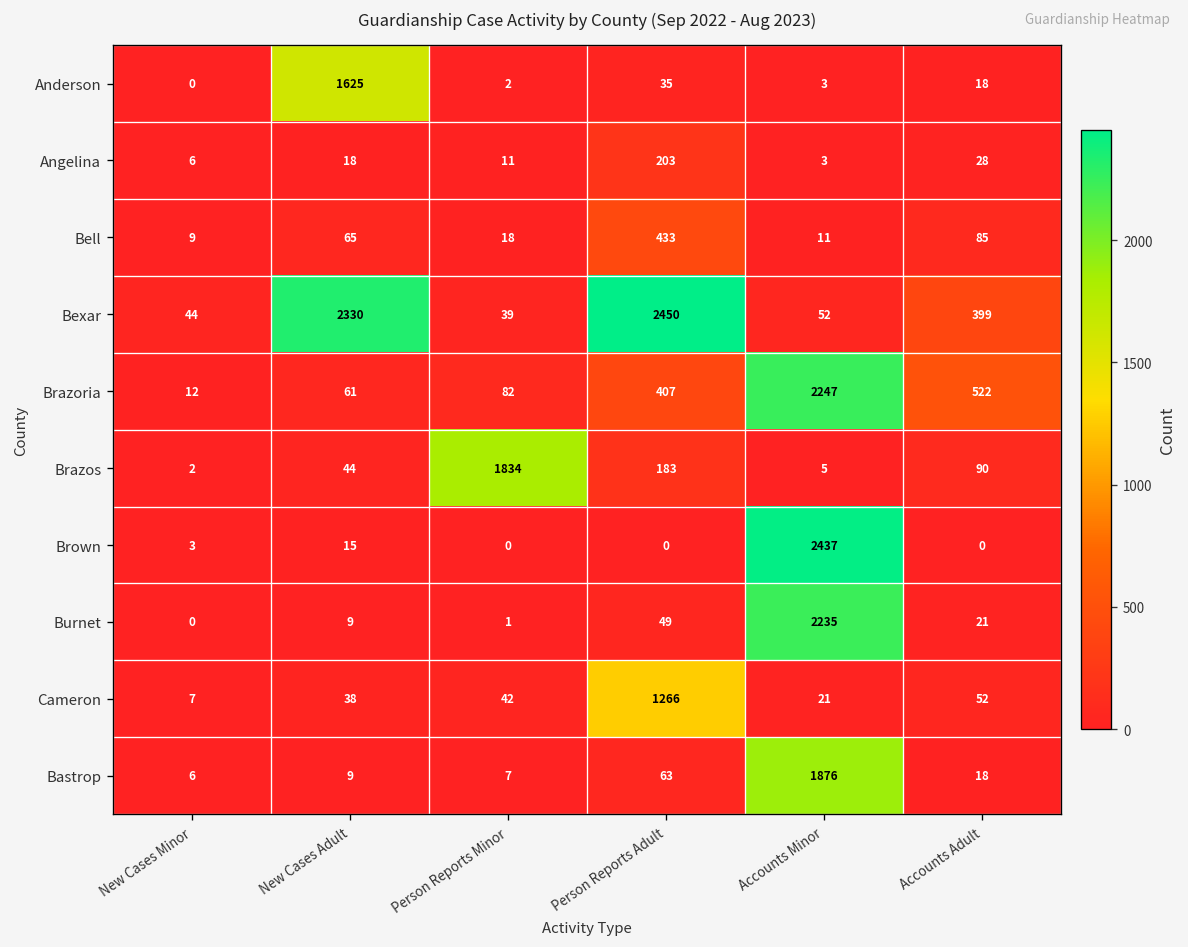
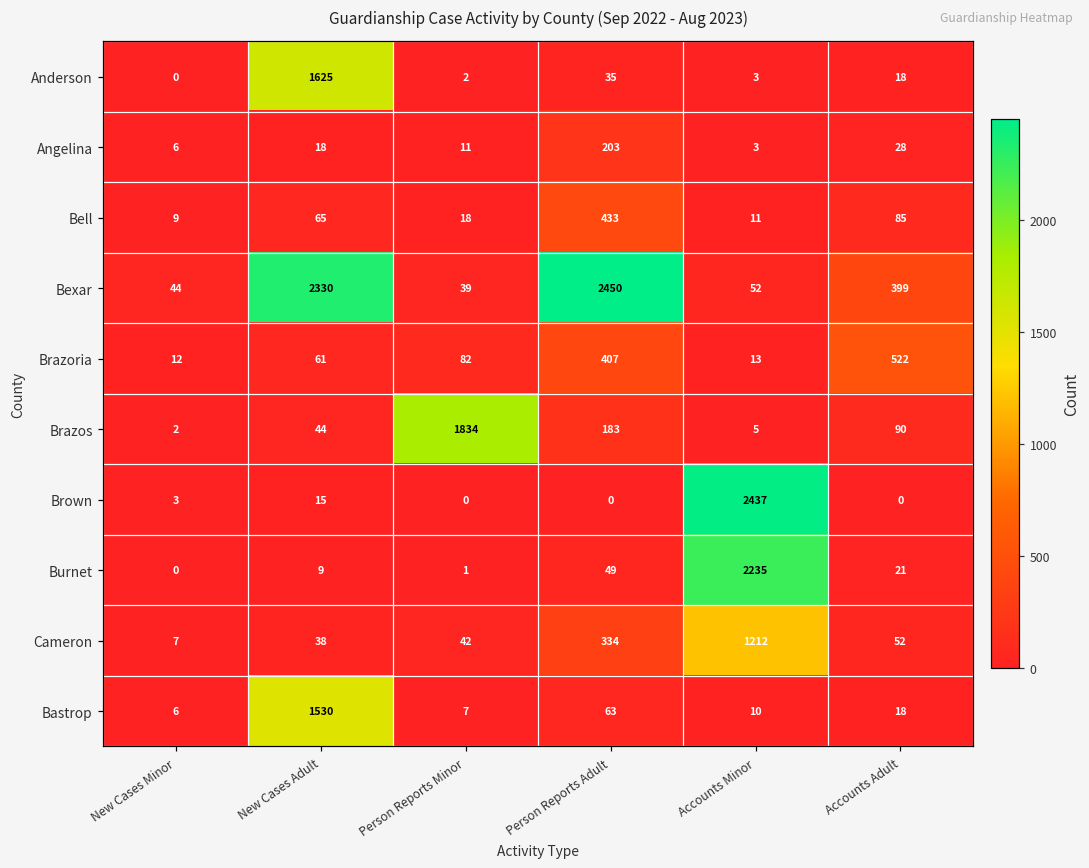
  {
    "Anderson": {
      "New Cases Minor": 0,
      "New Cases Adult": 1625,
      "Person Reports Minor": 2,
      "Person Reports Adult": 35,
      "Accounts Minor": 3,
      "Accounts Adult": 18
    },
    "Angelina": {
      "New Cases Minor": 6,
      "New Cases Adult": 18,
      "Person Reports Minor": 11,
      "Person Reports Adult": 203,
      "Accounts Minor": 3,
      "Accounts Adult": 28
    },
    "Bell": {
      "New Cases Minor": 9,
      "New Cases Adult": 65,
      "Person Reports Minor": 18,
      "Person Reports Adult": 433,
      "Accounts Minor": 11,
      "Accounts Adult": 85
    },
    "Bexar": {
      "New Cases Minor": 44,
      "New Cases Adult": 2330,
      "Person Reports Minor": 39,
      "Person Reports Adult": 2450,
      "Accounts Minor": 52,
      "Accounts Adult": 399
    },
    "Brazoria": {
      "New Cases Minor": 12,
      "New Cases Adult": 61,
      "Person Reports Minor": 82,
      "Person Reports Adult": 407,
-     "Accounts Minor": 2247,
+     "Accounts Minor": 13,
      "Accounts Adult": 522
    },
    "Brazos": {
      "New Cases Minor": 2,
      "New Cases Adult": 44,
      "Person Reports Minor": 1834,
      "Person Reports Adult": 183,
      "Accounts Minor": 5,
      "Accounts Adult": 90
    },
    "Brown": {
      "New Cases Minor": 3,
      "New Cases Adult": 15,
      "Person Reports Minor": 0,
      "Person Reports Adult": 0,
      "Accounts Minor": 2437,
      "Accounts Adult": 0
    },
    "Burnet": {
      "New Cases Minor": 0,
      "New Cases Adult": 9,
      "Person Reports Minor": 1,
      "Person Reports Adult": 49,
      "Accounts Minor": 2235,
      "Accounts Adult": 21
    },
    "Cameron": {
      "New Cases Minor": 7,
      "New Cases Adult": 38,
      "Person Reports Minor": 42,
-     "Person Reports Adult": 1266,
-     "Accounts Minor": 21,
+     "Person Reports Adult": 334,
+     "Accounts Minor": 1212,
      "Accounts Adult": 52
    },
    "Bastrop": {
      "New Cases Minor": 6,
-     "New Cases Adult": 9,
+     "New Cases Adult": 1530,
      "Person Reports Minor": 7,
      "Person Reports Adult": 63,
-     "Accounts Minor": 1876,
+     "Accounts Minor": 10,
      "Accounts Adult": 18
    }
  }
